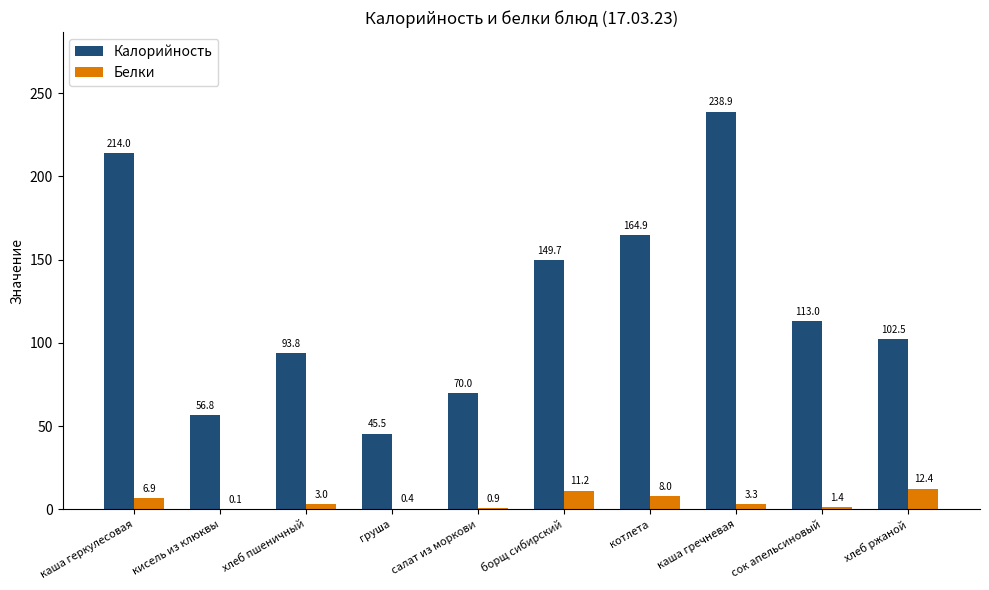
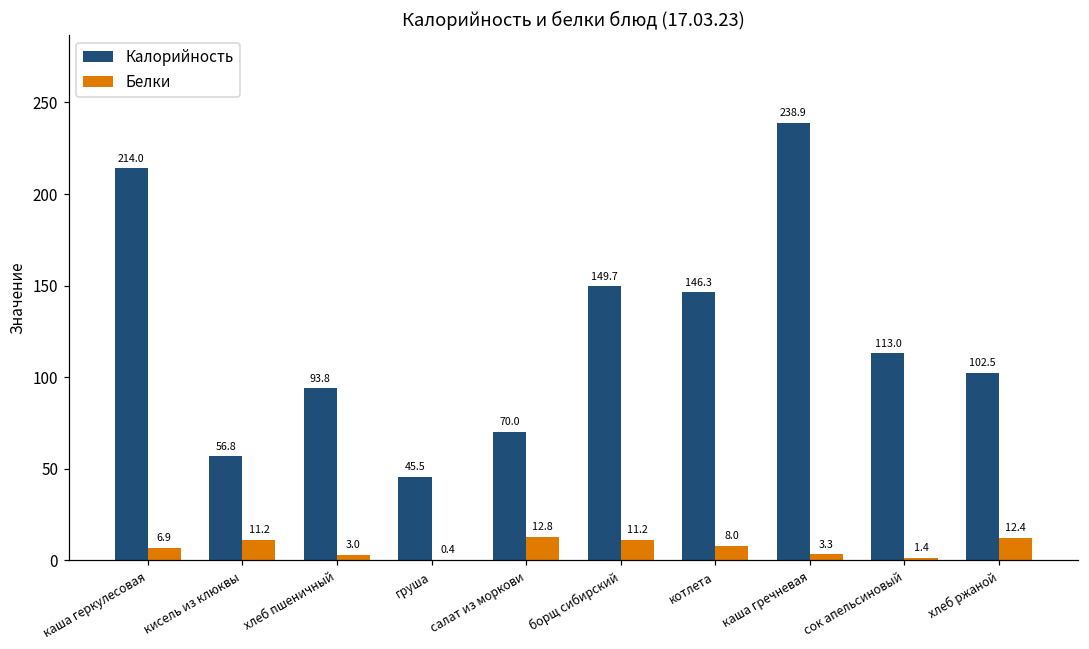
  {
    "Калорийность": {
      "каша геркулесовая": 214.0,
      "кисель из клюквы": 56.8,
      "хлеб пшеничный": 93.8,
      "груша": 45.5,
      "салат из моркови": 70.0,
      "борщ сибирский": 149.7,
-     "котлета": 164.9,
+     "котлета": 146.3,
      "каша гречневая": 238.9,
      "сок апельсиновый": 113.0,
      "хлеб ржаной": 102.5
    },
    "Белки": {
      "каша геркулесовая": 6.9,
-     "кисель из клюквы": 0.1,
+     "кисель из клюквы": 11.2,
      "хлеб пшеничный": 3.0,
      "груша": 0.4,
-     "салат из моркови": 0.9,
+     "салат из моркови": 12.8,
      "борщ сибирский": 11.2,
      "котлета": 8.0,
      "каша гречневая": 3.3,
      "сок апельсиновый": 1.4,
      "хлеб ржаной": 12.4
    }
  }
